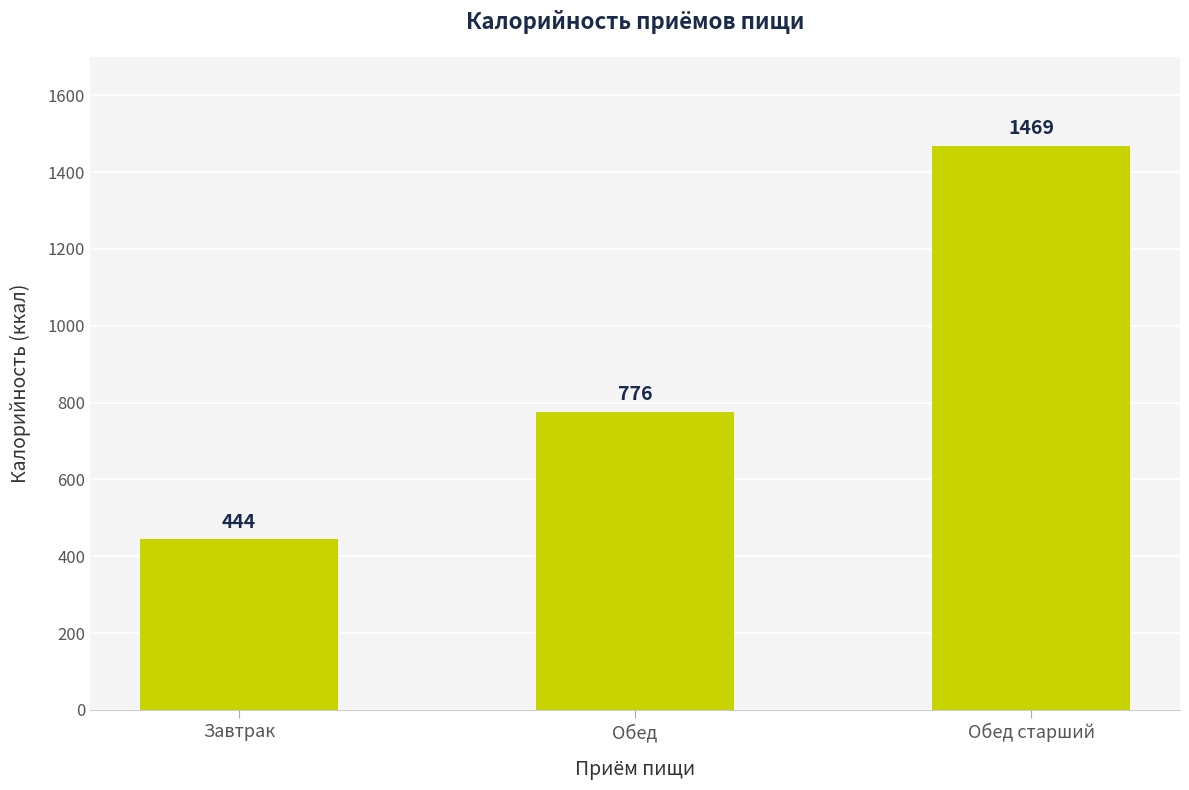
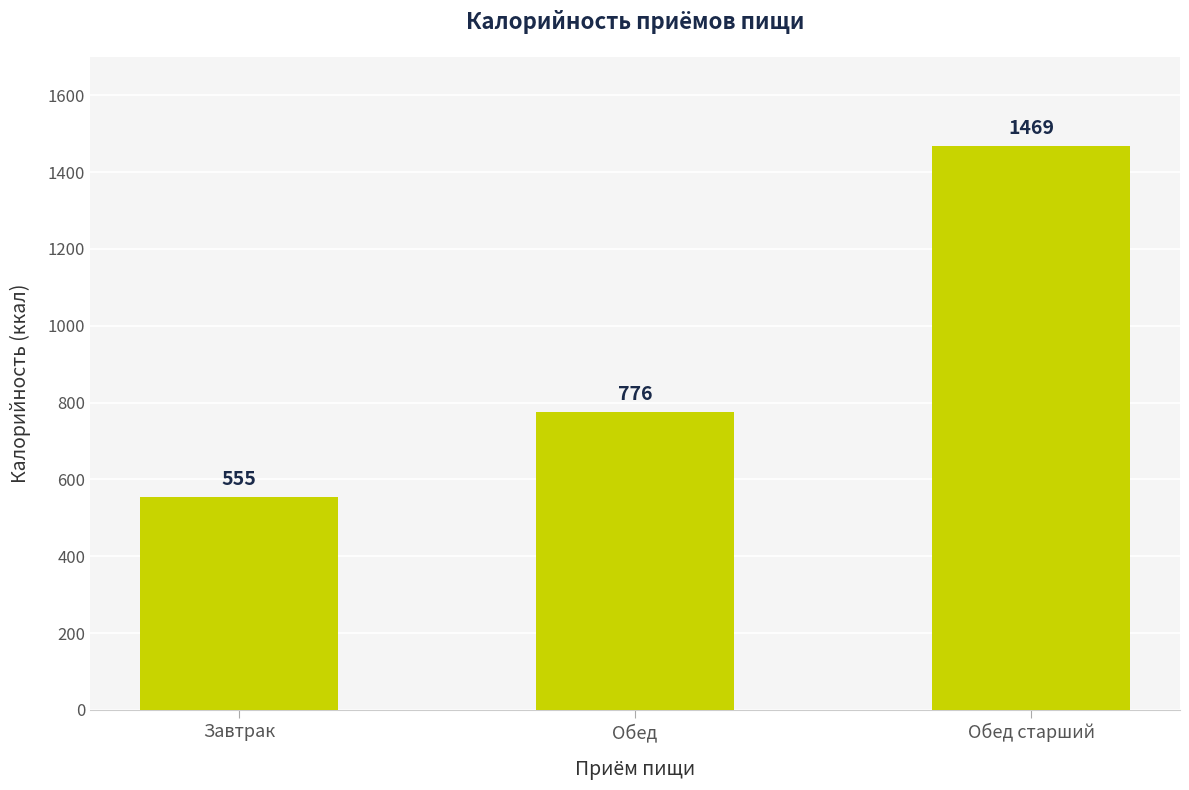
  {
-   "Завтрак": 444,
+   "Завтрак": 555,
    "Обед": 776,
    "Обед старший": 1469
  }
